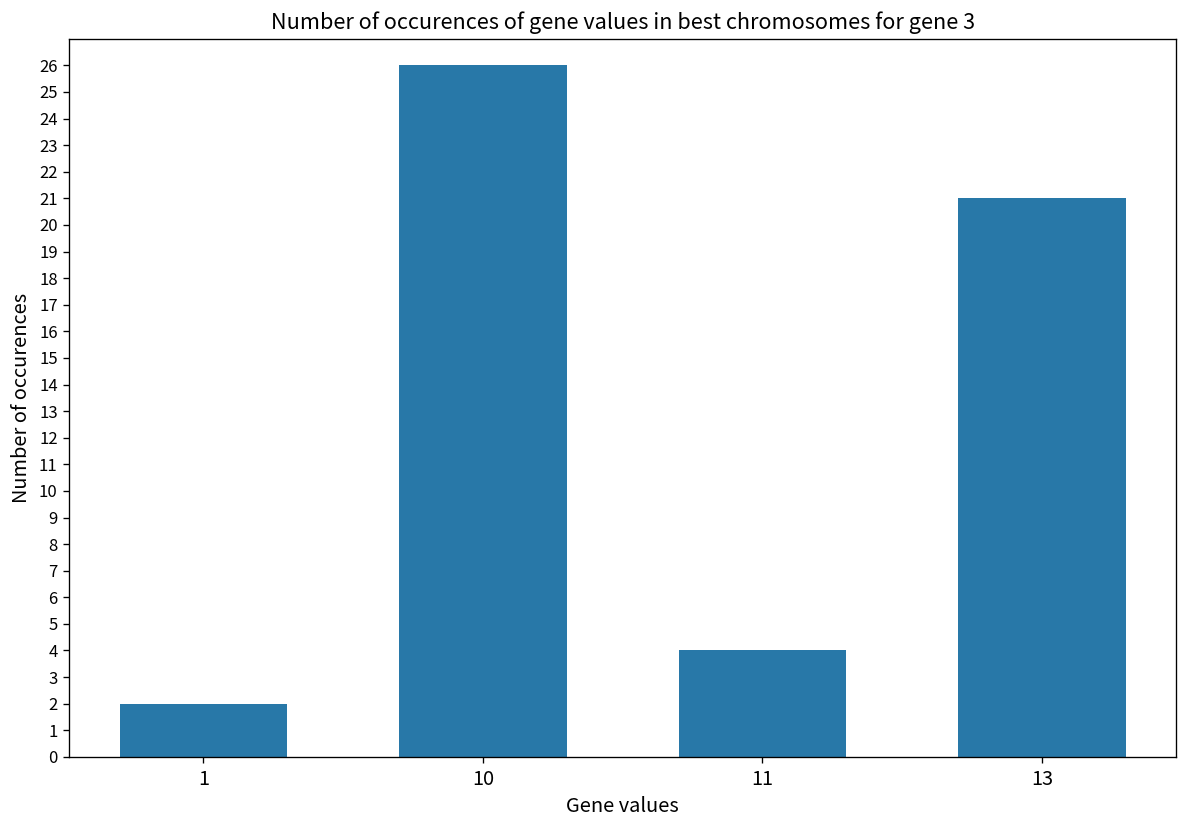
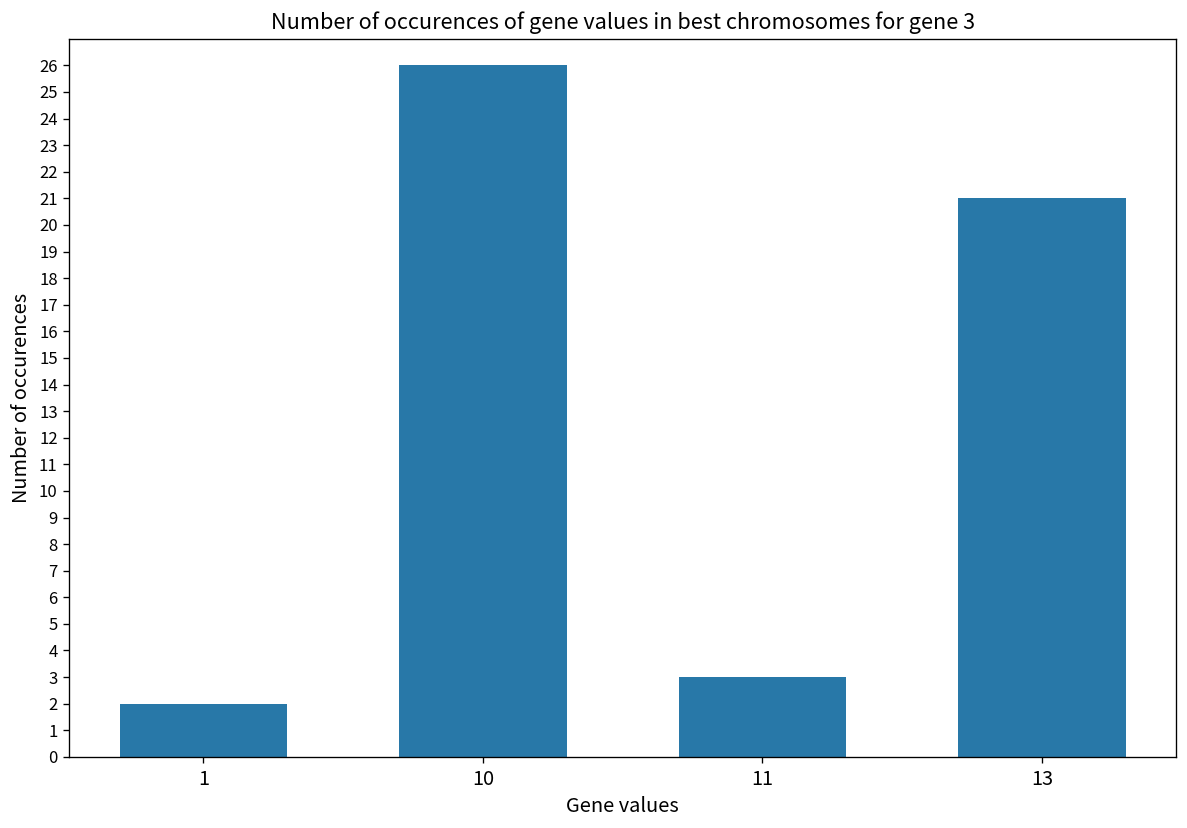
  {
    "1": 2,
    "10": 26,
-   "11": 4,
+   "11": 3,
    "13": 21
  }
